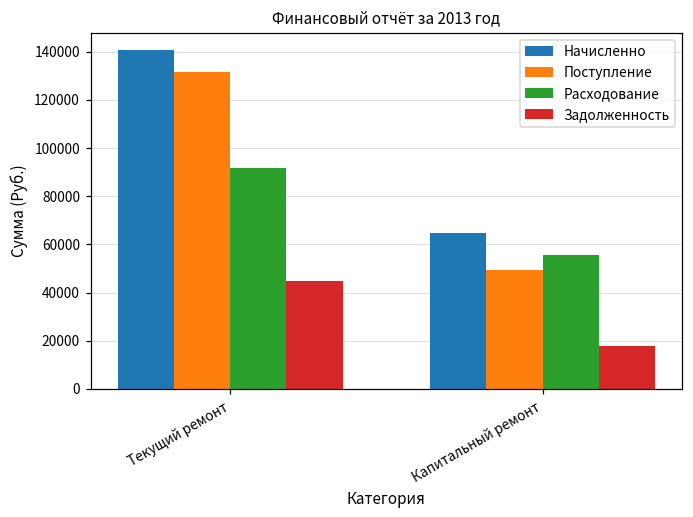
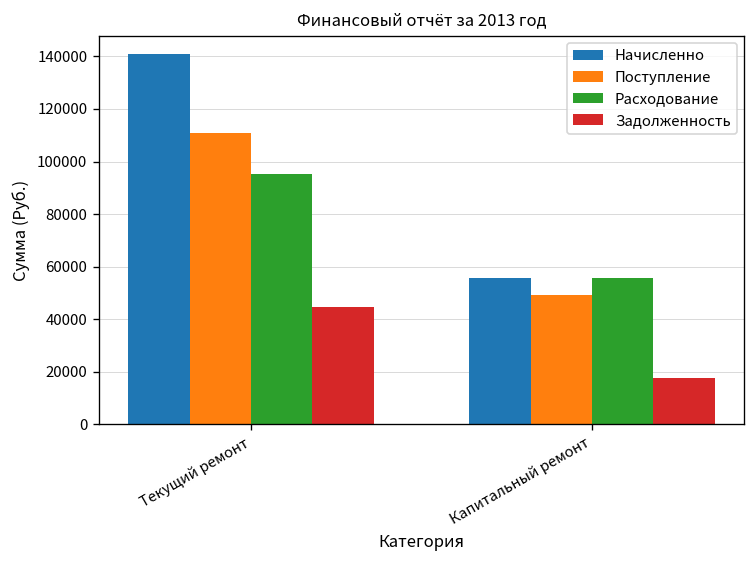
  {
    "Начисленно": {
      "Текущий ремонт": 141000,
-     "Капитальный ремонт": 65000
+     "Капитальный ремонт": 56000
    },
    "Поступление": {
-     "Текущий ремонт": 131000,
+     "Текущий ремонт": 111000,
      "Капитальный ремонт": 49000
    },
    "Расходование": {
-     "Текущий ремонт": 92000,
+     "Текущий ремонт": 95000,
      "Капитальный ремонт": 56000
    },
    "Задолженность": {
      "Текущий ремонт": 45000,
      "Капитальный ремонт": 18000
    }
  }
